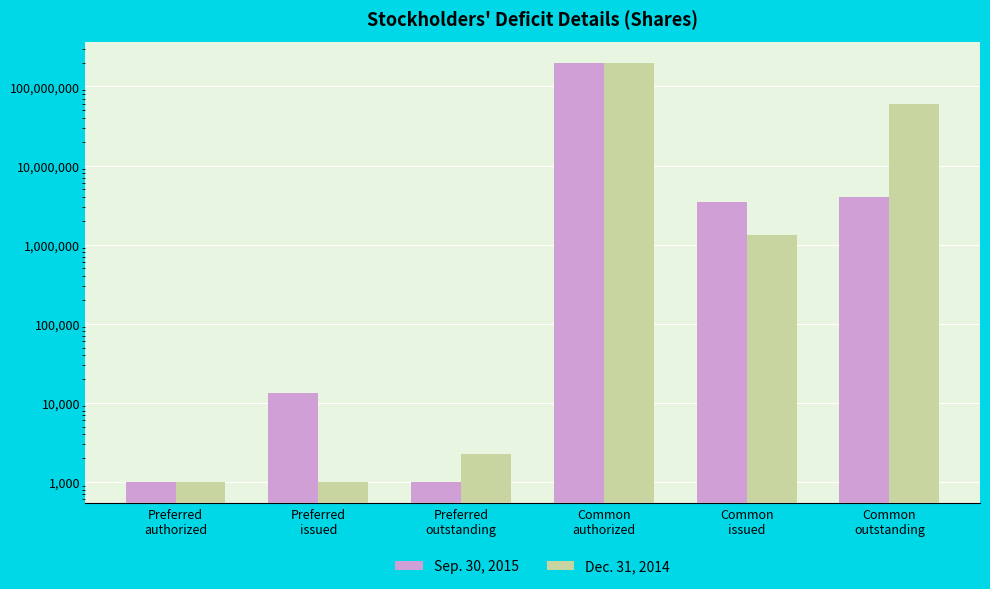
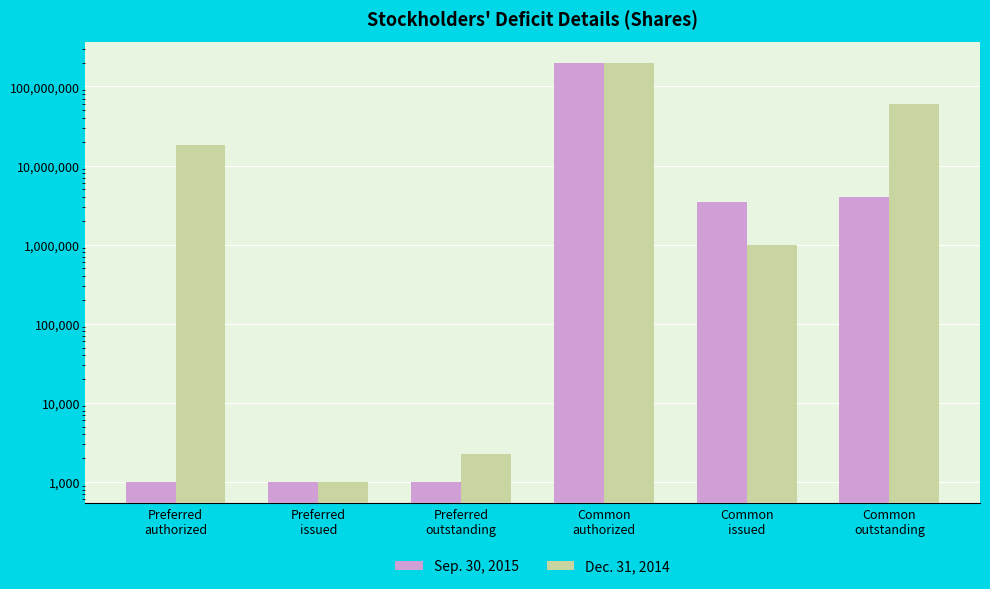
  {
    "Sep. 30, 2015": {
      "Preferred authorized": "1,000",
-     "Preferred issued": "13,000",
+     "Preferred issued": "1,000",
      "Preferred outstanding": "1,000",
      "Common authorized": "200,000,000",
      "Common issued": "3,400,000",
      "Common outstanding": "4,000,000"
    },
    "Dec. 31, 2014": {
-     "Preferred authorized": "1,000",
+     "Preferred authorized": "18,000,000",
      "Preferred issued": "1,000",
      "Preferred outstanding": "2,300",
      "Common authorized": "200,000,000",
-     "Common issued": "1,300,000",
+     "Common issued": "1,000,000",
      "Common outstanding": "60,000,000"
    }
  }
